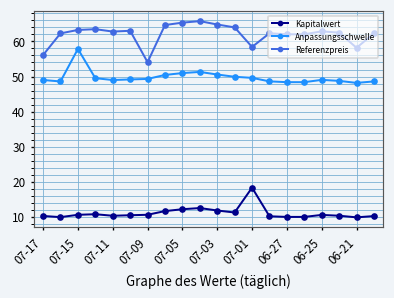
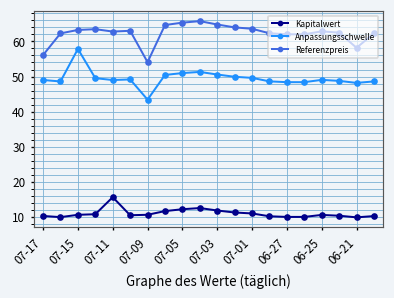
  {
    "Kapitalwert": {
      "07-17": 10,
      "07-15": 11,
-     "07-11": 10,
+     "07-11": 16,
      "07-09": 11,
      "07-05": 12,
      "07-03": 12,
-     "07-01": 18,
+     "07-01": 11,
      "06-27": 10,
      "06-25": 11,
      "06-21": 10
    },
    "Anpassungsschwelle": {
      "07-17": 49,
      "07-15": 58,
      "07-11": 49,
-     "07-09": 49,
+     "07-09": 43,
      "07-05": 51,
      "07-03": 51,
      "07-01": 50,
      "06-27": 48,
      "06-25": 49,
      "06-21": 48
    },
    "Referenzpreis": {
      "07-17": 56,
      "07-15": 63,
      "07-11": 63,
      "07-09": 54,
      "07-05": 65,
      "07-03": 65,
-     "07-01": 58
+     "07-01": 64
    }
  }
